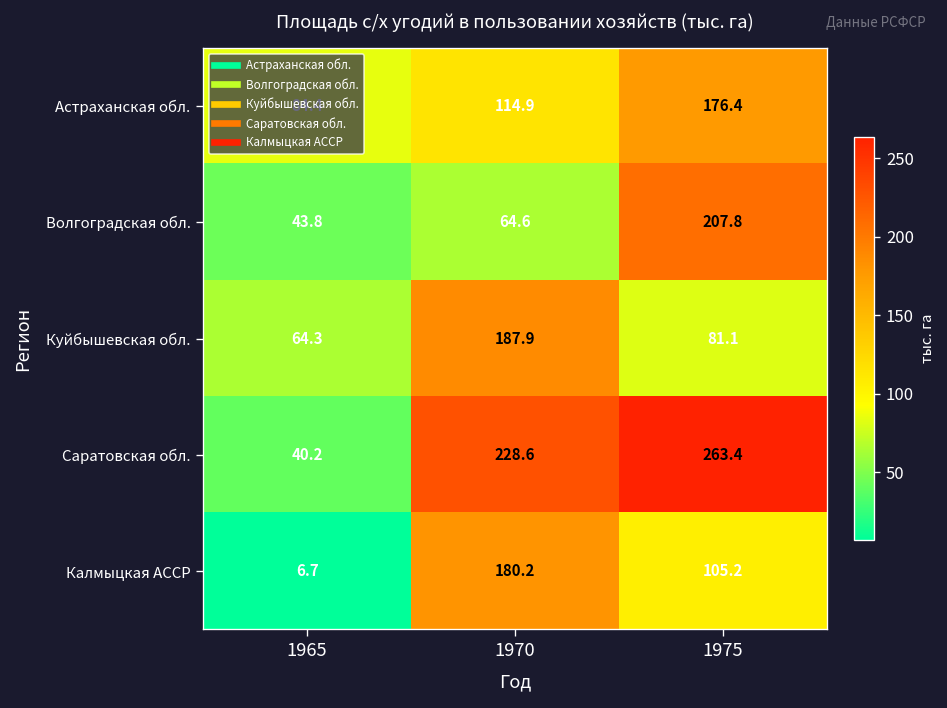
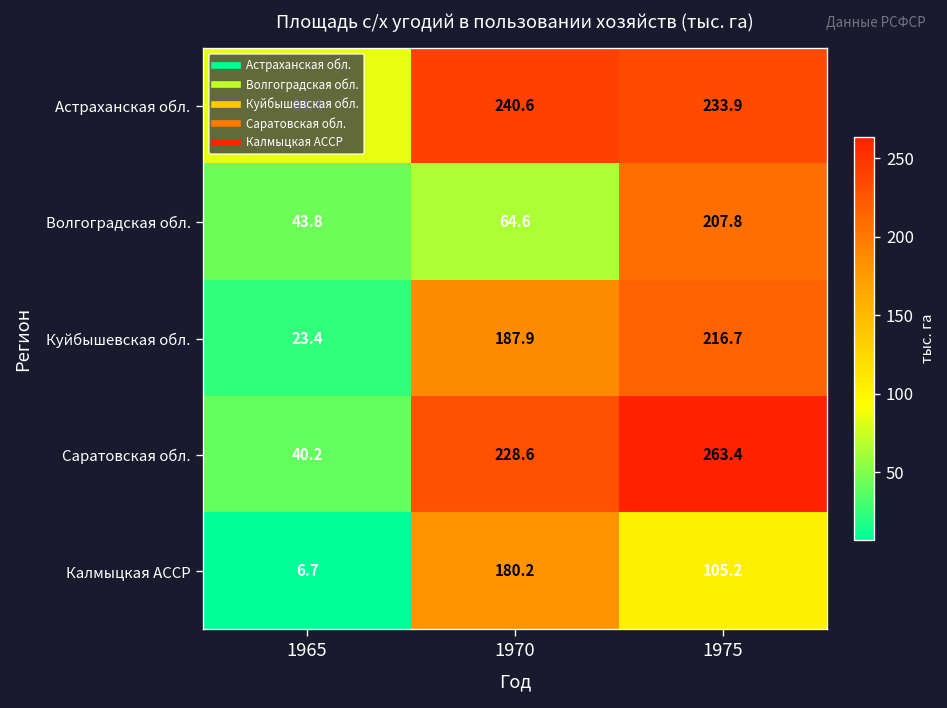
  {
    "Астраханская обл.": {
-     "1970": 114.9,
-     "1975": 176.4
+     "1970": 240.6,
+     "1975": 233.9
    },
    "Волгоградская обл.": {
      "1965": 43.8,
      "1970": 64.6,
      "1975": 207.8
    },
    "Куйбышевская обл.": {
-     "1965": 64.3,
+     "1965": 23.4,
      "1970": 187.9,
-     "1975": 81.1
+     "1975": 216.7
    },
    "Саратовская обл.": {
      "1965": 40.2,
      "1970": 228.6,
      "1975": 263.4
    },
    "Калмыцкая АССР": {
      "1965": 6.7,
      "1970": 180.2,
      "1975": 105.2
    }
  }
